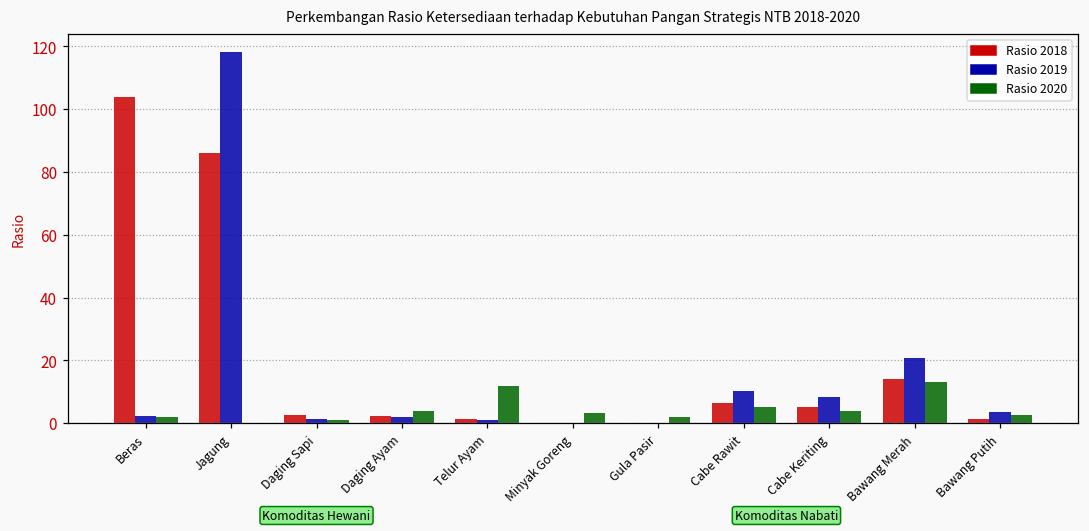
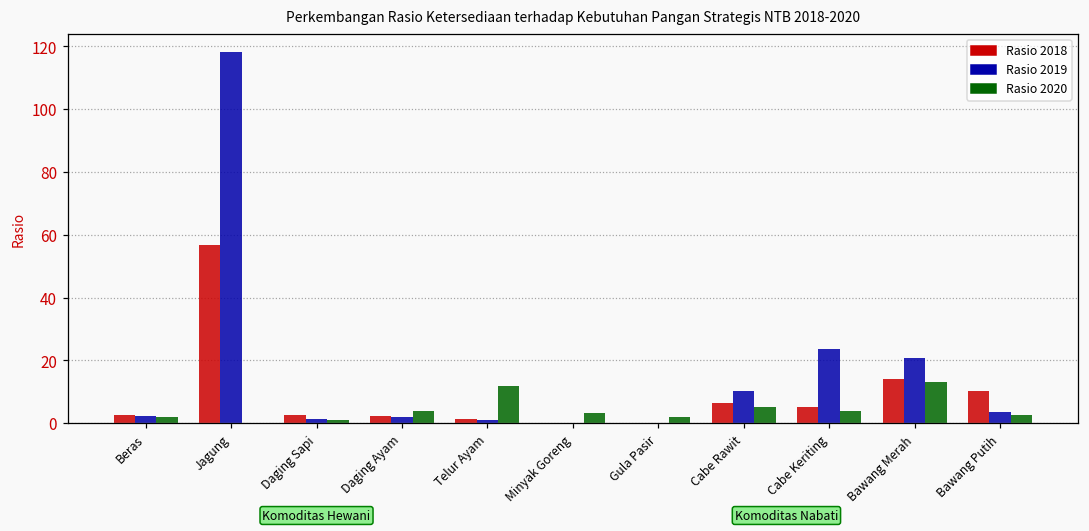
  {
    "Rasio 2018": {
-     "Beras": 104,
-     "Jagung": 86,
+     "Beras": 2,
+     "Jagung": 57,
      "Daging Sapi": 3,
      "Daging Ayam": 2,
      "Telur Ayam": 1,
      "Minyak Goreng": 0,
      "Gula Pasir": 0,
      "Cabe Rawit": 7,
      "Cabe Keriting": 5,
      "Bawang Merah": 14,
-     "Bawang Putih": 1
+     "Bawang Putih": 10
    },
    "Rasio 2019": {
      "Beras": 2,
      "Jagung": 118,
      "Daging Sapi": 1,
      "Daging Ayam": 2,
      "Telur Ayam": 1,
      "Minyak Goreng": 0,
      "Gula Pasir": 0,
      "Cabe Rawit": 10,
-     "Cabe Keriting": 8,
+     "Cabe Keriting": 24,
      "Bawang Merah": 21,
      "Bawang Putih": 4
    },
    "Rasio 2020": {
      "Beras": 2,
      "Jagung": 0,
      "Daging Sapi": 1,
      "Daging Ayam": 4,
      "Telur Ayam": 12,
      "Minyak Goreng": 3,
      "Gula Pasir": 2,
      "Cabe Rawit": 5,
      "Cabe Keriting": 4,
      "Bawang Merah": 13,
      "Bawang Putih": 3
    }
  }
